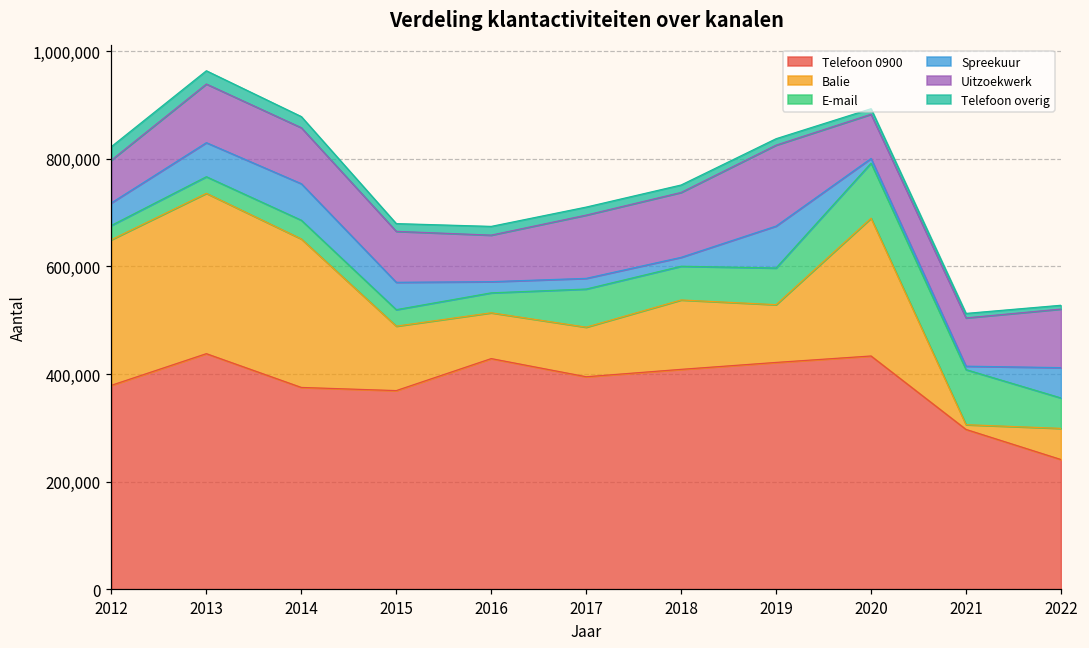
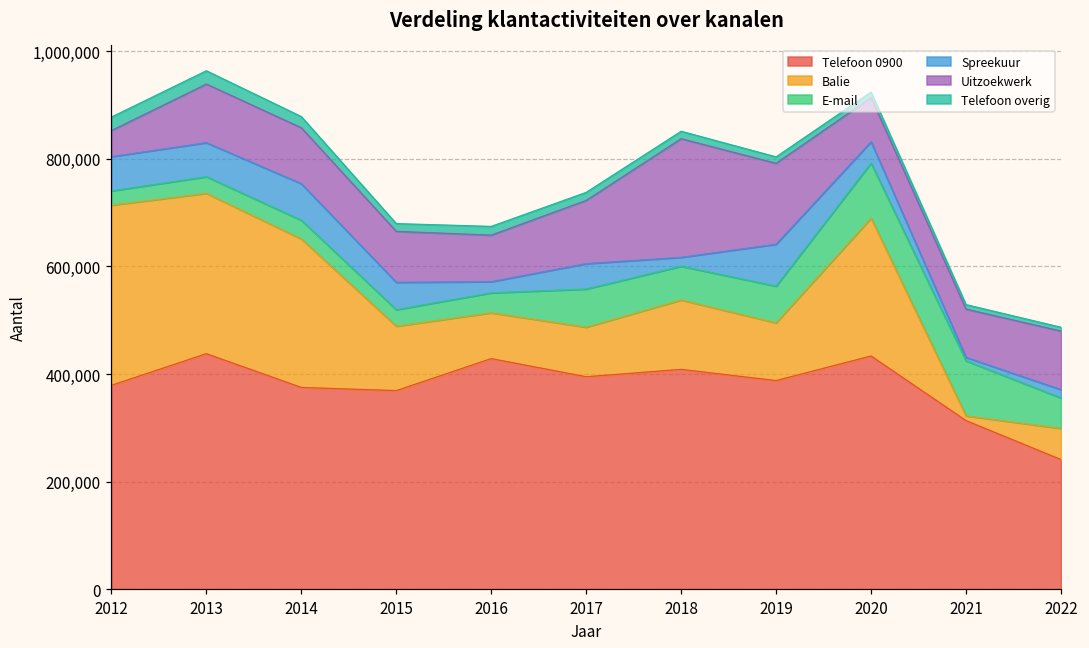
  {
    "Telefoon 0900": {
      "2012": "380,000",
      "2013": "440,000",
      "2014": "380,000",
      "2015": "370,000",
      "2016": "430,000",
      "2017": "400,000",
      "2018": "410,000",
-     "2019": "420,000",
+     "2019": "390,000",
      "2020": "430,000",
-     "2021": "300,000",
+     "2021": "310,000",
      "2022": "240,000"
    },
    "Balie": {
-     "2012": "270,000",
+     "2012": "330,000",
      "2013": "300,000",
      "2014": "280,000",
      "2015": "120,000",
      "2016": "90,000",
      "2017": "90,000",
      "2018": "130,000",
      "2019": "110,000",
      "2020": "260,000",
      "2021": "10,000",
      "2022": "60,000"
    },
    "Spreekuur": {
-     "2012": "40,000",
+     "2012": "60,000",
      "2013": "60,000",
      "2014": "70,000",
      "2015": "50,000",
      "2016": "20,000",
-     "2017": "20,000",
+     "2017": "50,000",
      "2018": "20,000",
      "2019": "80,000",
-     "2020": "10,000",
+     "2020": "40,000",
      "2021": "10,000",
-     "2022": "60,000"
+     "2022": "20,000"
    },
    "Uitzoekwerk": {
-     "2012": "80,000",
+     "2012": "50,000",
      "2013": "110,000",
      "2014": "100,000",
      "2015": "90,000",
      "2016": "90,000",
      "2017": "120,000",
-     "2018": "120,000",
+     "2018": "220,000",
      "2019": "150,000",
      "2021": "90,000",
      "2022": "110,000"
    }
  }
